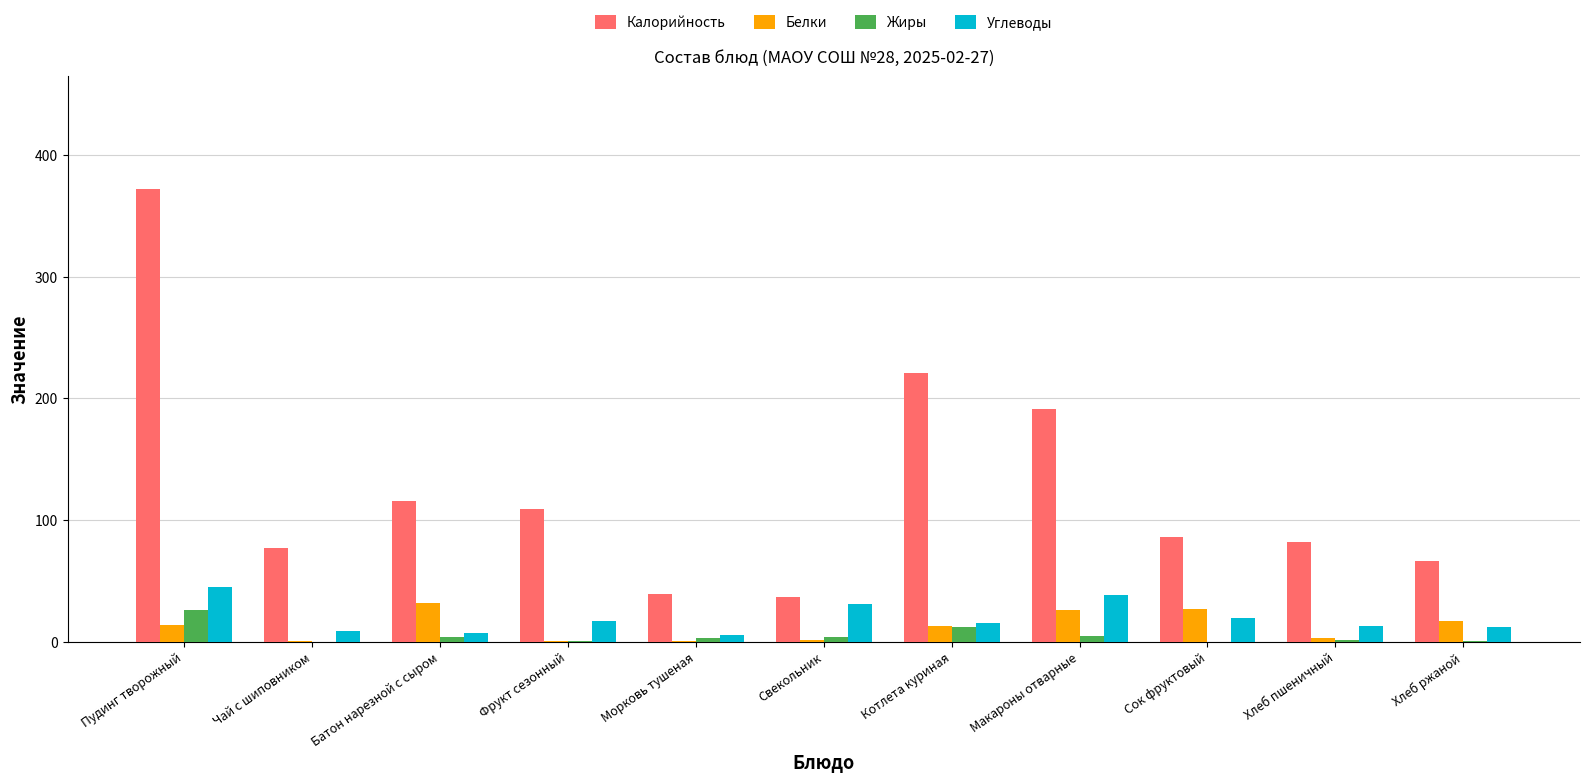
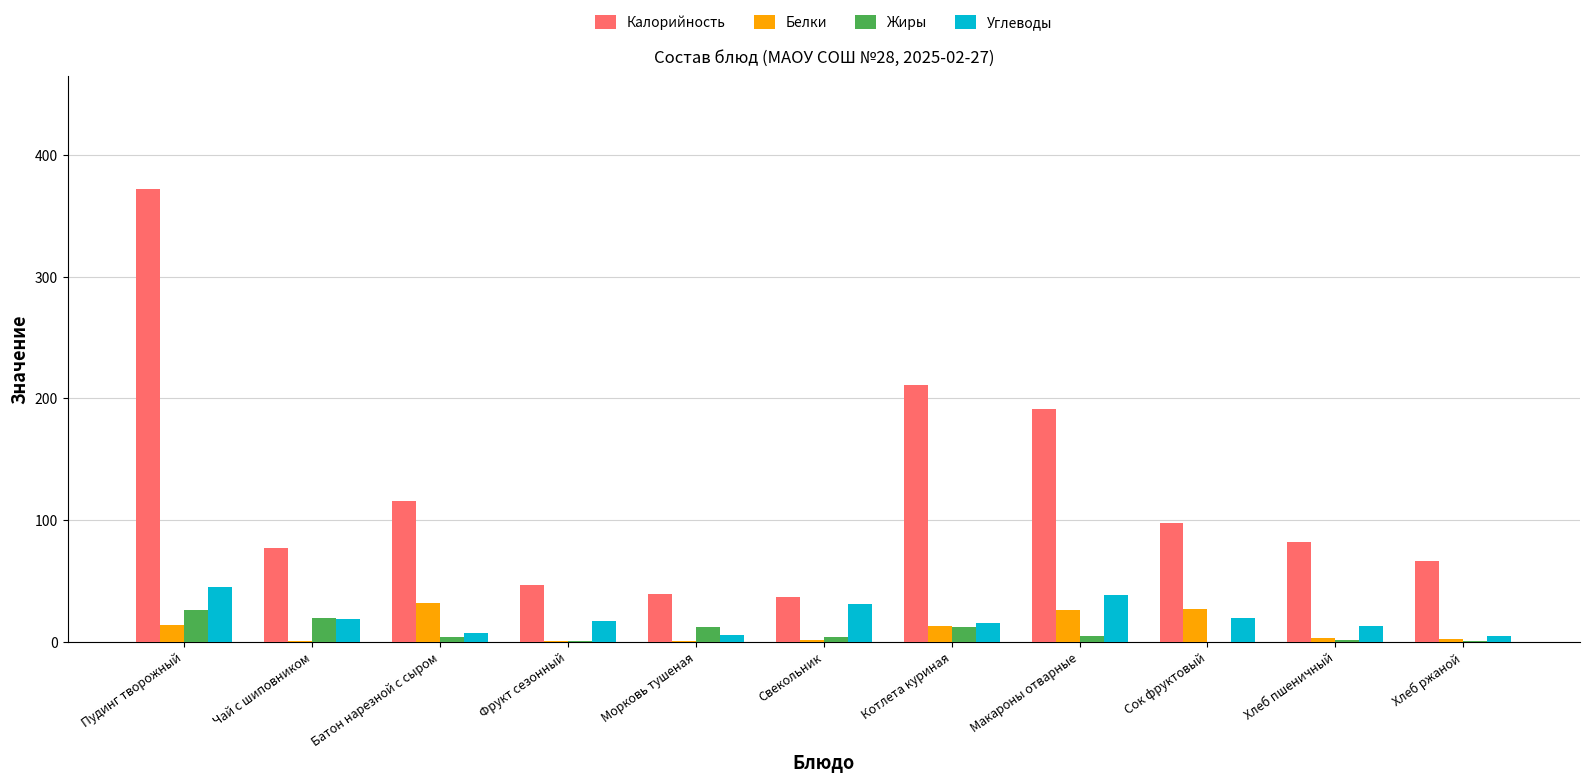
  {
    "Калорийность": {
      "Пудинг творожный": 372,
      "Чай с шиповником": 77,
      "Батон нарезной с сыром": 116,
-     "Фрукт сезонный": 109,
+     "Фрукт сезонный": 47,
      "Морковь тушеная": 40,
      "Свекольник": 37,
-     "Котлета куриная": 221,
+     "Котлета куриная": 211,
      "Макароны отварные": 191,
-     "Сок фруктовый": 86,
+     "Сок фруктовый": 98,
      "Хлеб пшеничный": 82,
      "Хлеб ржаной": 66
    },
    "Белки": {
      "Пудинг творожный": 14,
      "Батон нарезной с сыром": 32,
      "Котлета куриная": 13,
      "Макароны отварные": 27,
      "Сок фруктовый": 27,
      "Хлеб пшеничный": 3,
-     "Хлеб ржаной": 17
+     "Хлеб ржаной": 2
    },
    "Жиры": {
      "Пудинг творожный": 26,
-     "Чай с шиповником": 0,
+     "Чай с шиповником": 20,
      "Батон нарезной с сыром": 4,
-     "Морковь тушеная": 3,
+     "Морковь тушеная": 12,
      "Свекольник": 4,
      "Котлета куриная": 12,
      "Макароны отварные": 5
    },
    "Углеводы": {
      "Пудинг творожный": 45,
-     "Чай с шиповником": 9,
+     "Чай с шиповником": 18,
      "Батон нарезной с сыром": 7,
      "Фрукт сезонный": 17,
      "Морковь тушеная": 6,
      "Свекольник": 31,
      "Котлета куриная": 15,
      "Макароны отварные": 38,
      "Сок фруктовый": 20,
      "Хлеб пшеничный": 13,
-     "Хлеб ржаной": 12
+     "Хлеб ржаной": 5
    }
  }
